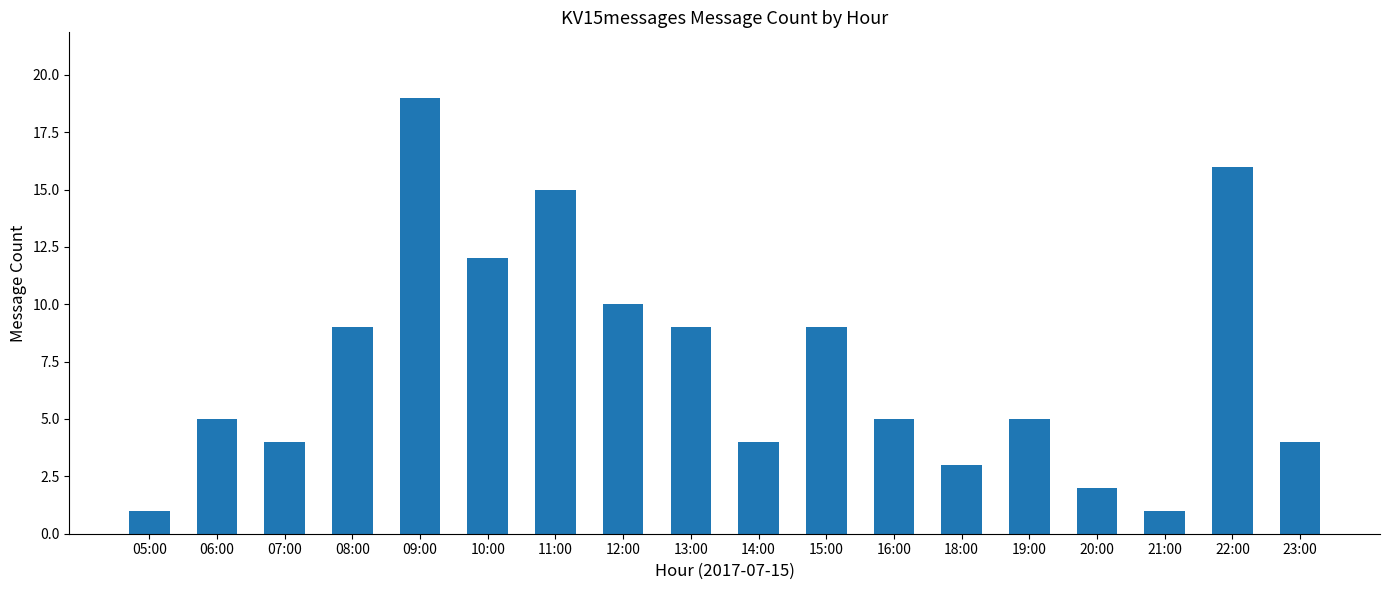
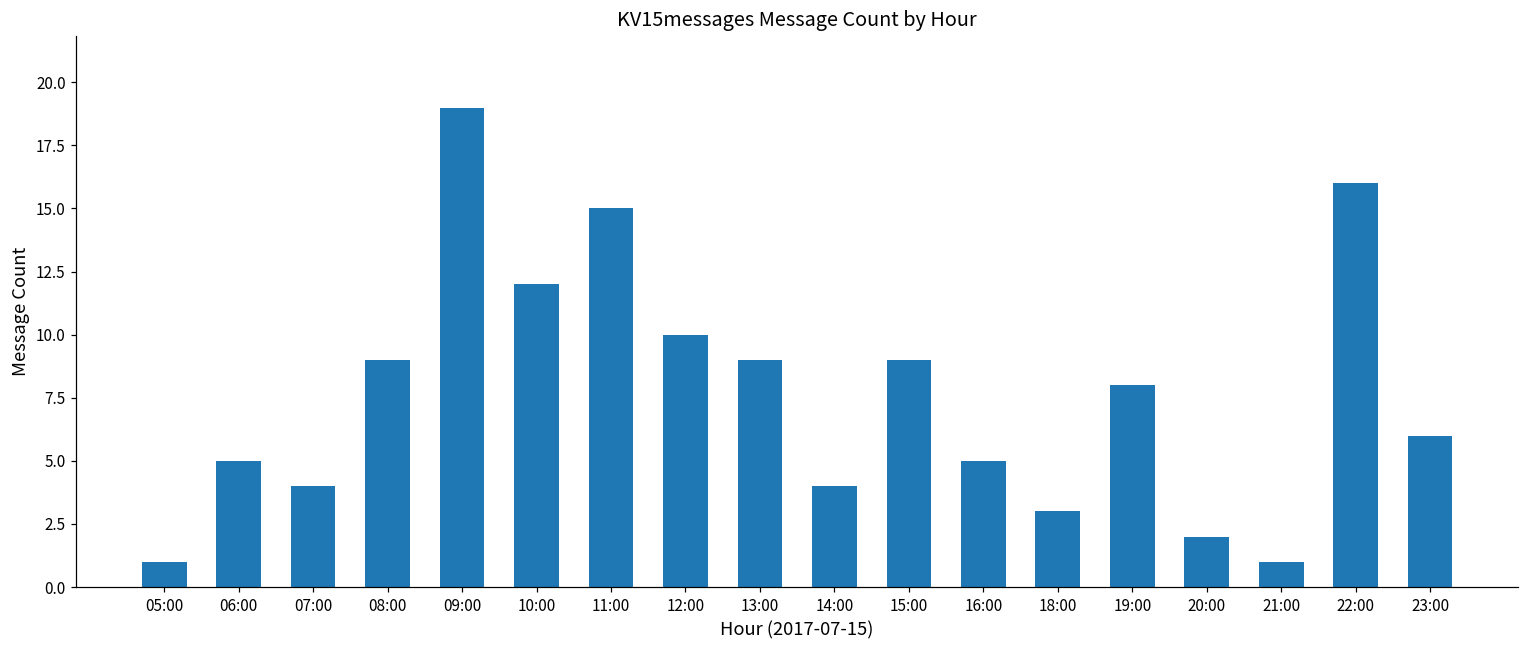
  {
    "05:00": 1,
    "06:00": 5,
    "07:00": 4,
    "08:00": 9,
    "09:00": 19,
    "10:00": 12,
    "11:00": 15,
    "12:00": 10,
    "13:00": 9,
    "14:00": 4,
    "15:00": 9,
    "16:00": 5,
    "18:00": 3,
-   "19:00": 5,
+   "19:00": 8,
    "20:00": 2,
    "21:00": 1,
    "22:00": 16,
-   "23:00": 4
+   "23:00": 6
  }
